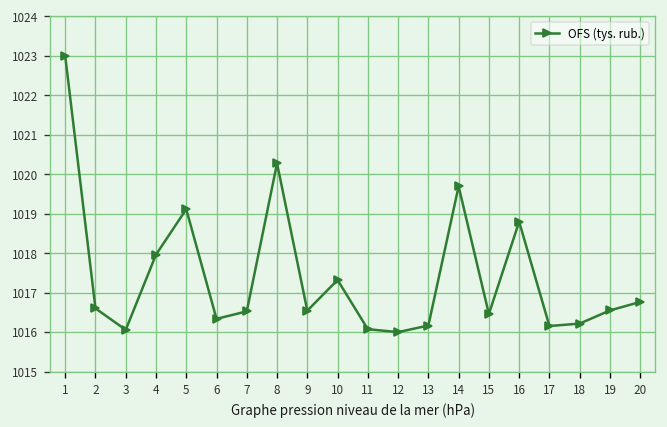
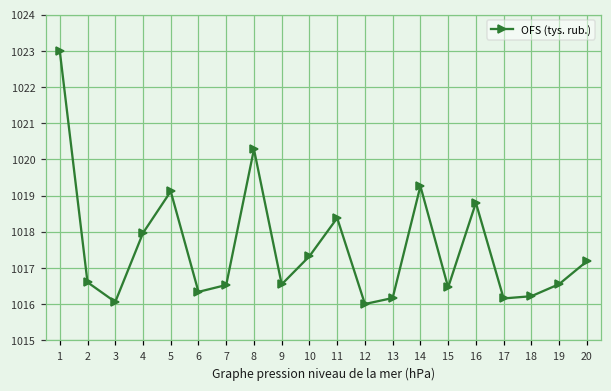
  {
    "1": 1023.0,
    "2": 1016.6,
    "3": 1016.1,
    "4": 1018.0,
    "5": 1019.1,
    "6": 1016.3,
    "7": 1016.5,
    "8": 1020.3,
    "9": 1016.5,
    "10": 1017.3,
-   "11": 1016.1,
+   "11": 1018.4,
    "12": 1016.0,
    "13": 1016.2,
-   "14": 1019.7,
+   "14": 1019.3,
    "15": 1016.5,
    "16": 1018.8,
    "17": 1016.2,
    "18": 1016.2,
    "19": 1016.5,
-   "20": 1016.8
+   "20": 1017.2
  }
